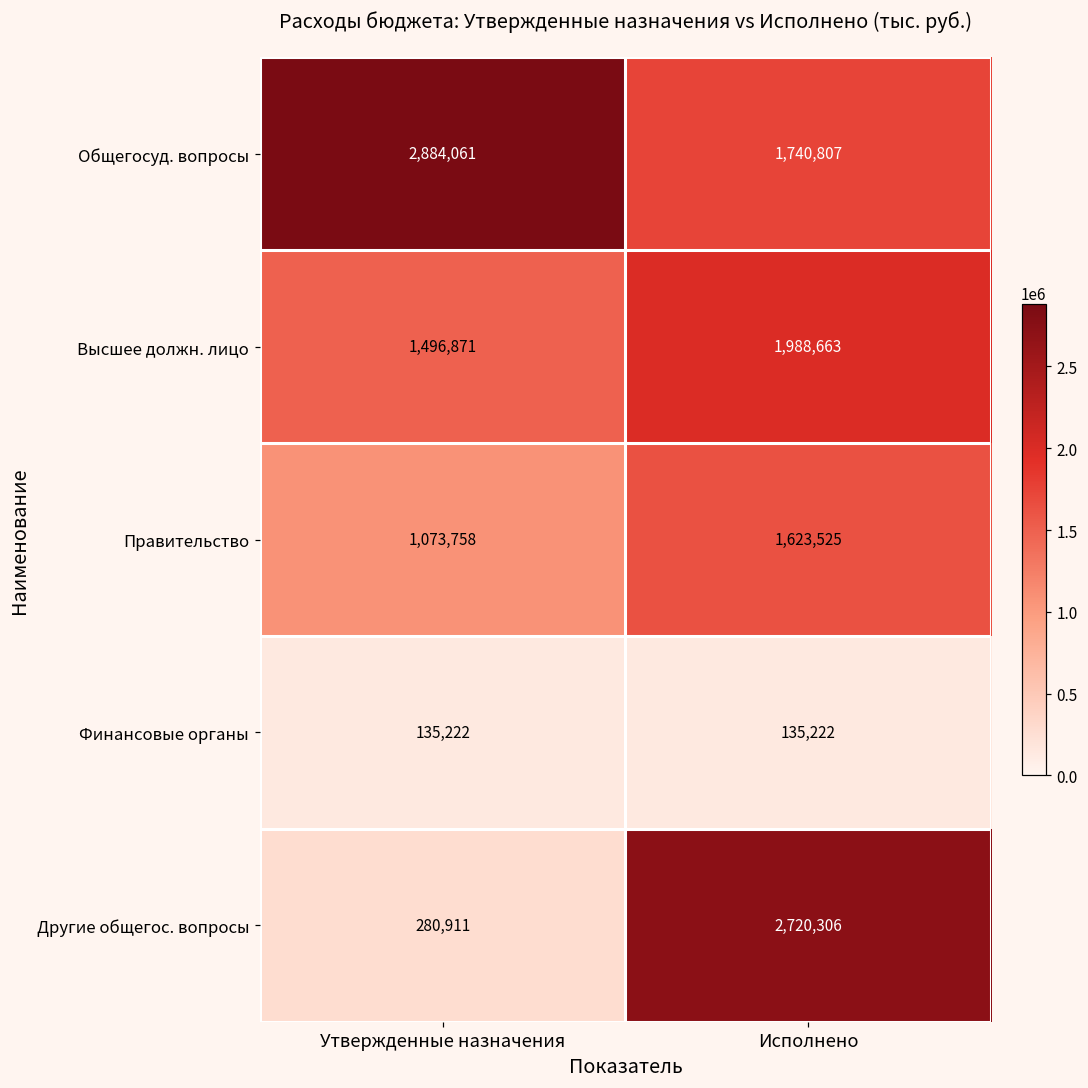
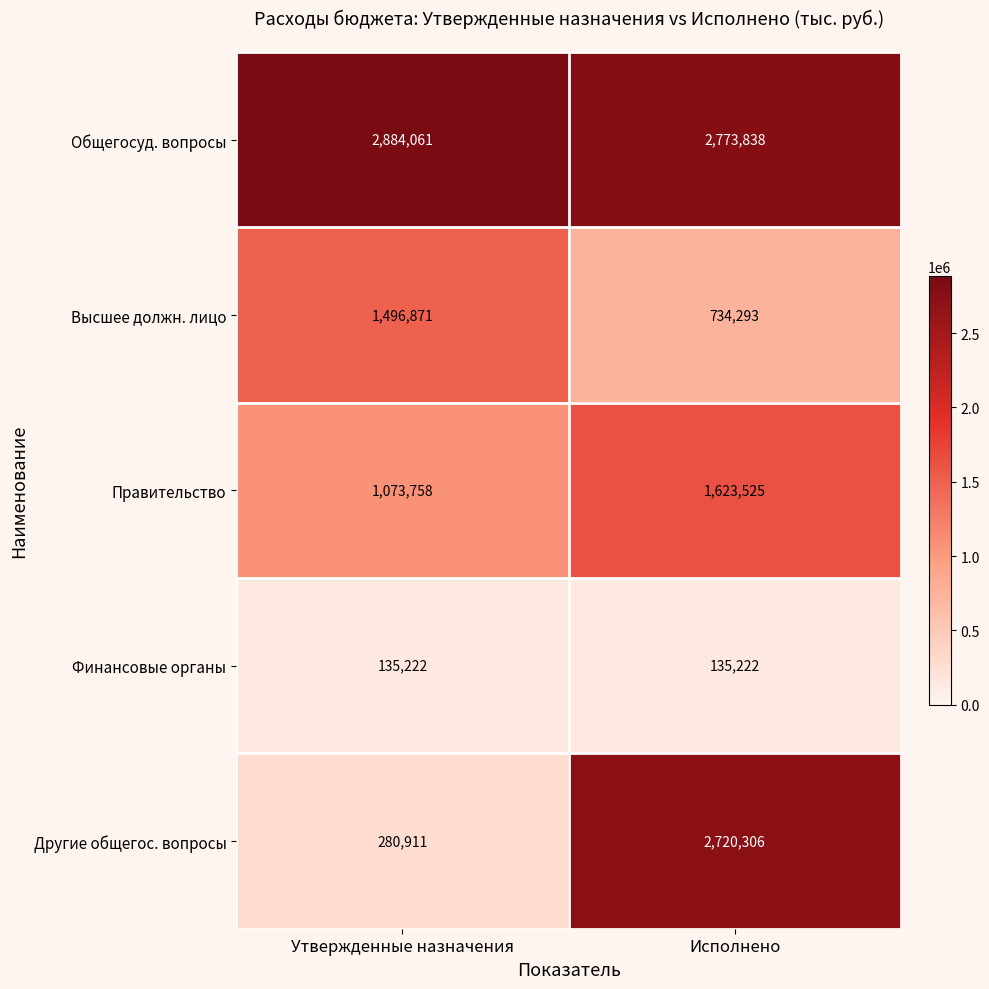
  {
    "Общегосуд. вопросы": {
      "Утвержденные назначения": "2,884,061",
-     "Исполнено": "1,740,807"
+     "Исполнено": "2,773,838"
    },
    "Высшее должн. лицо": {
      "Утвержденные назначения": "1,496,871",
-     "Исполнено": "1,988,663"
+     "Исполнено": "734,293"
    },
    "Правительство": {
      "Утвержденные назначения": "1,073,758",
      "Исполнено": "1,623,525"
    },
    "Финансовые органы": {
      "Утвержденные назначения": "135,222",
      "Исполнено": "135,222"
    },
    "Другие общегос. вопросы": {
      "Утвержденные назначения": "280,911",
      "Исполнено": "2,720,306"
    }
  }
